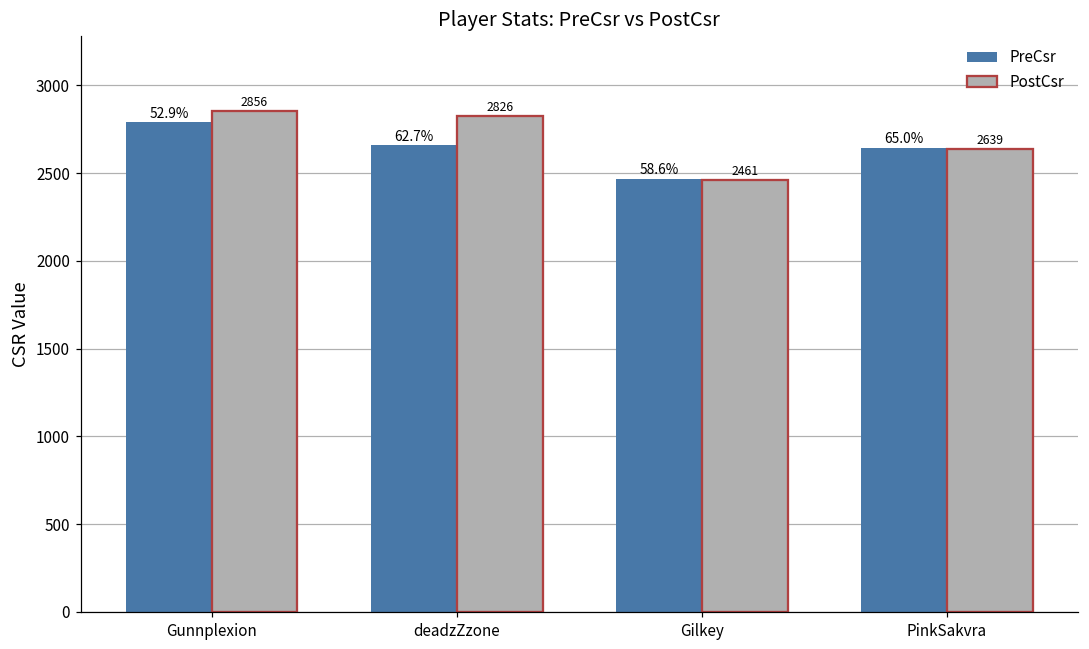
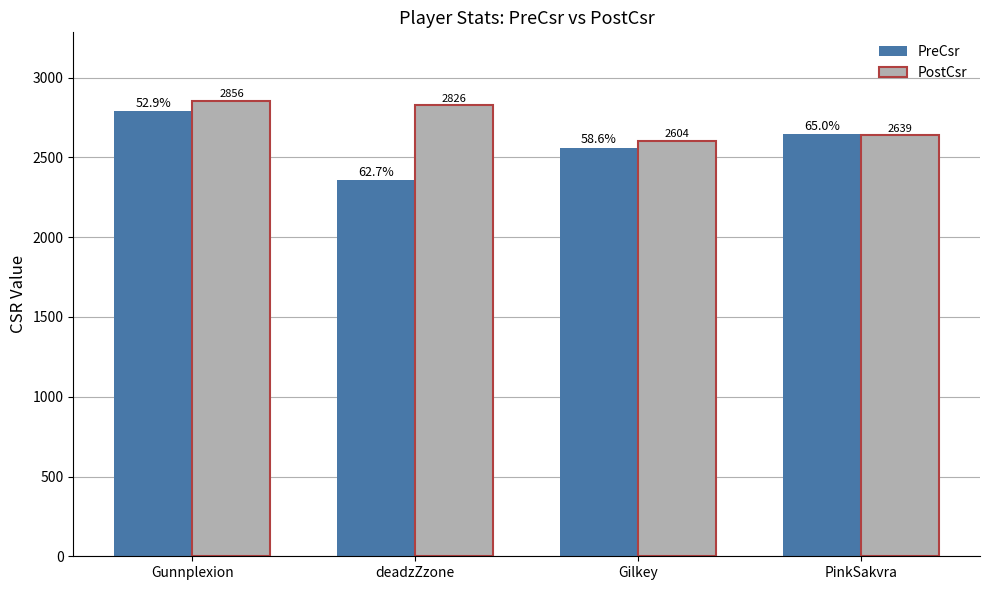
  {
    "PreCsr": {
-     "deadzZzone": 2660,
-     "Gilkey": 2470
+     "deadzZzone": 2360,
+     "Gilkey": 2560
    },
    "PostCsr": {
      "Gunnplexion": 2856,
      "deadzZzone": 2826,
-     "Gilkey": 2461,
+     "Gilkey": 2604,
      "PinkSakvra": 2639
    }
  }
